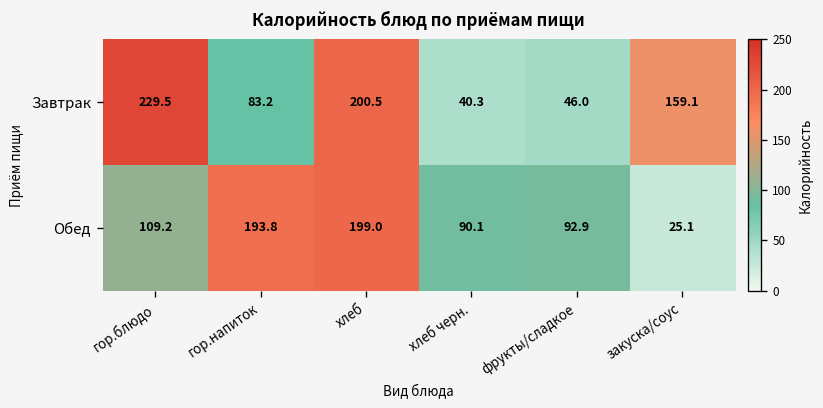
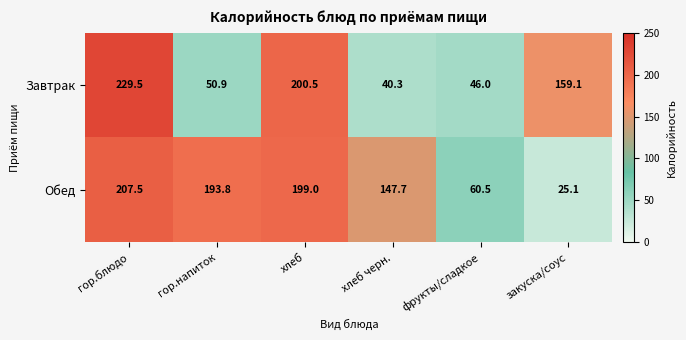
  {
    "Завтрак": {
      "гор.блюдо": 229.5,
-     "гор.напиток": 83.2,
+     "гор.напиток": 50.9,
      "хлеб": 200.5,
      "хлеб черн.": 40.3,
      "фрукты/сладкое": 46.0,
      "закуска/соус": 159.1
    },
    "Обед": {
-     "гор.блюдо": 109.2,
+     "гор.блюдо": 207.5,
      "гор.напиток": 193.8,
      "хлеб": 199.0,
-     "хлеб черн.": 90.1,
-     "фрукты/сладкое": 92.9,
+     "хлеб черн.": 147.7,
+     "фрукты/сладкое": 60.5,
      "закуска/соус": 25.1
    }
  }
